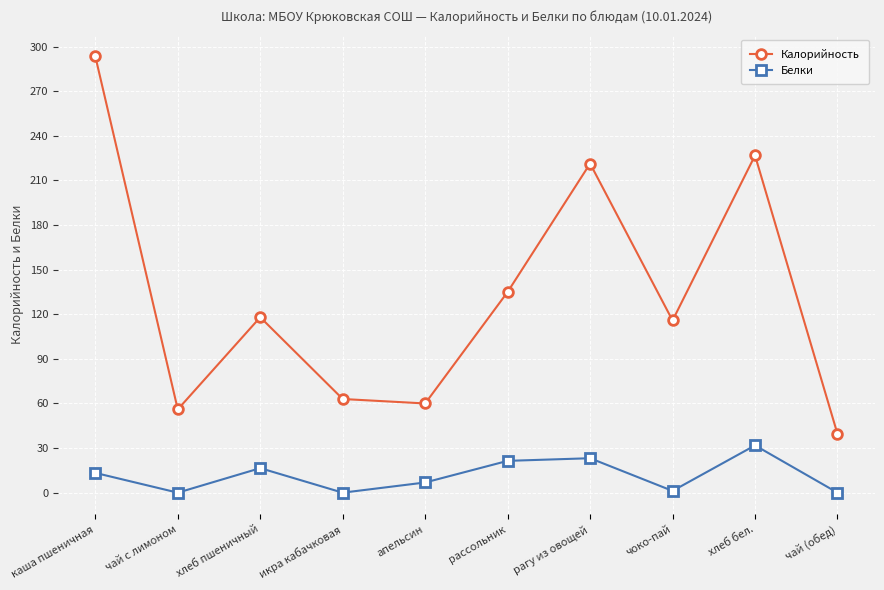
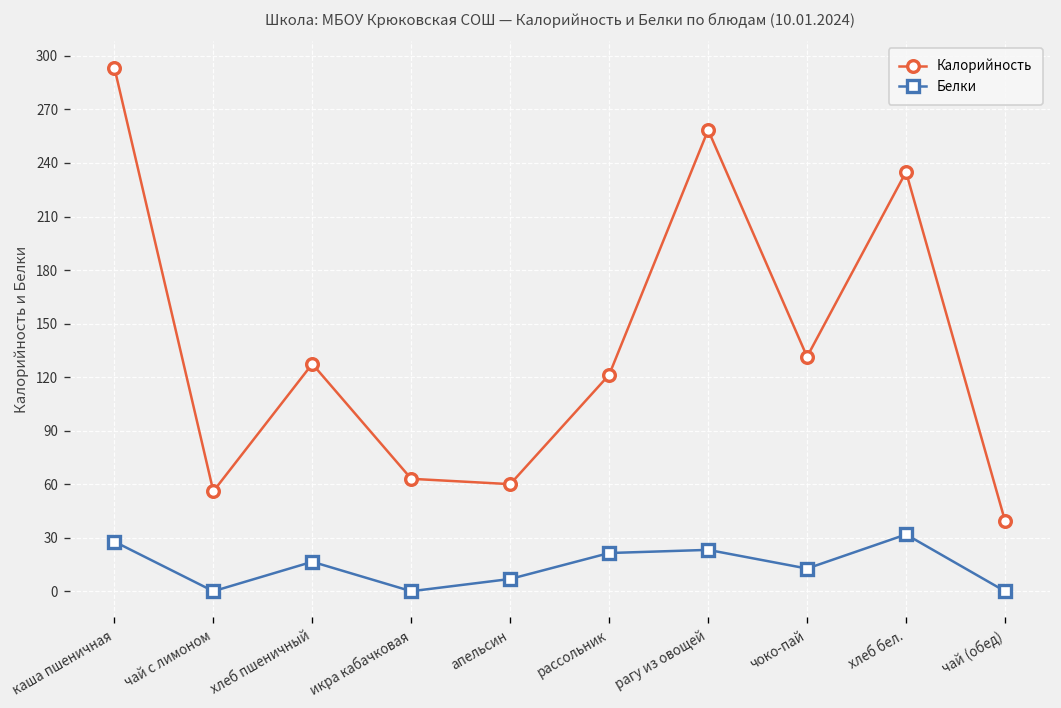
  {
    "Калорийность": {
      "каша пшеничная": 293,
      "чай с лимоном": 56,
-     "хлеб пшеничный": 118,
+     "хлеб пшеничный": 127,
      "икра кабачковая": 63,
      "апельсин": 60,
-     "рассольник": 135,
-     "рагу из овощей": 221,
-     "чоко-пай": 116,
-     "хлеб бел.": 227,
+     "рассольник": 121,
+     "рагу из овощей": 259,
+     "чоко-пай": 131,
+     "хлеб бел.": 235,
      "чай (обед)": 40
    },
    "Белки": {
-     "каша пшеничная": 13,
+     "каша пшеничная": 28,
      "чай с лимоном": 0,
      "хлеб пшеничный": 17,
      "икра кабачковая": 0,
      "апельсин": 7,
      "рассольник": 21,
      "рагу из овощей": 23,
-     "чоко-пай": 1,
+     "чоко-пай": 13,
      "хлеб бел.": 32,
      "чай (обед)": 0
    }
  }
